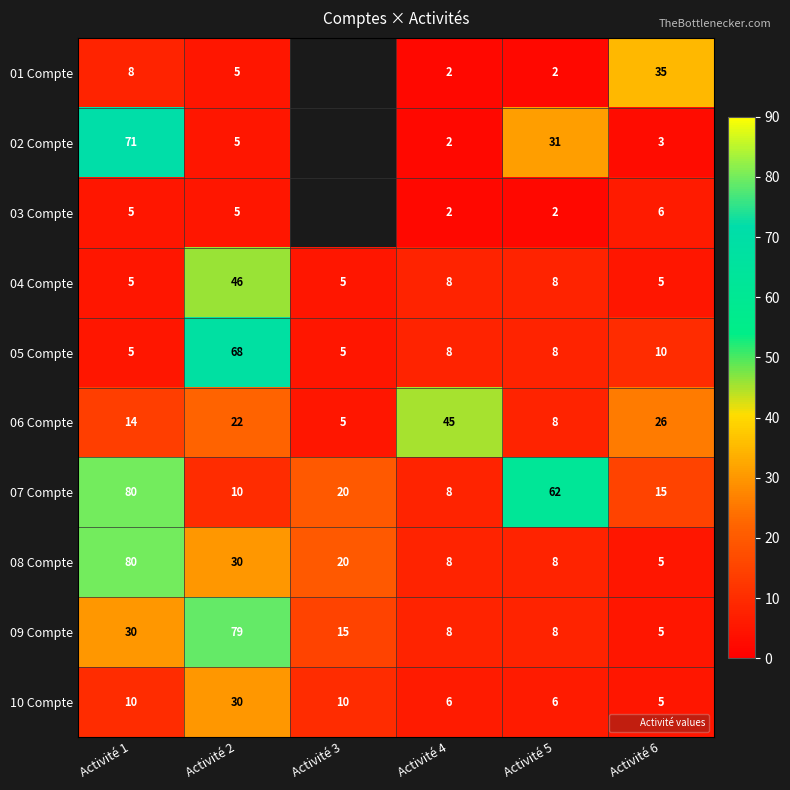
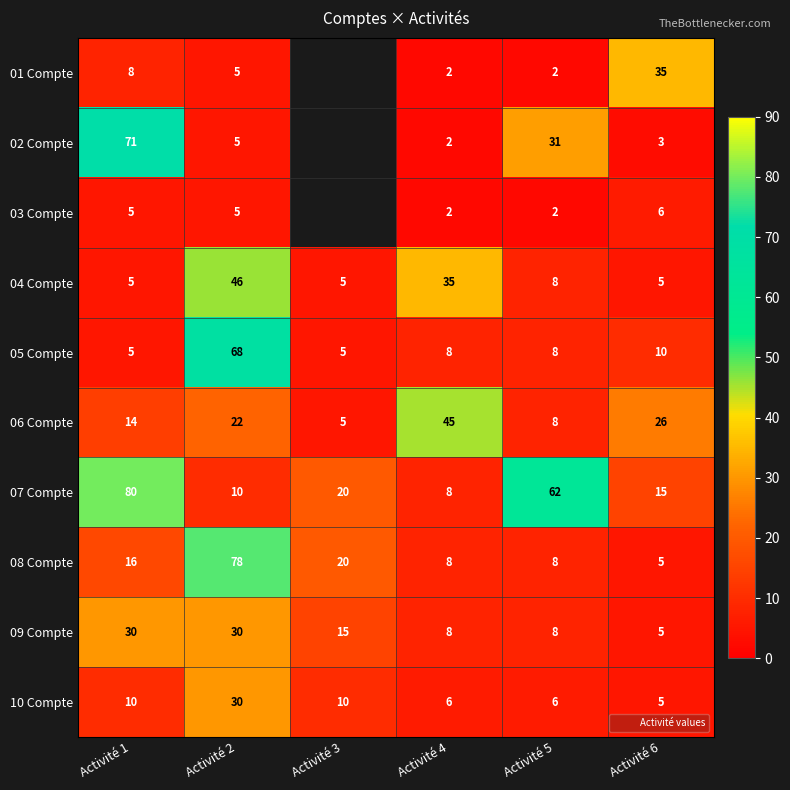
  {
    "01 Compte": {
      "Activité 1": 8,
      "Activité 2": 5,
      "Activité 4": 2,
      "Activité 5": 2,
      "Activité 6": 35
    },
    "02 Compte": {
      "Activité 1": 71,
      "Activité 2": 5,
      "Activité 4": 2,
      "Activité 5": 31,
      "Activité 6": 3
    },
    "03 Compte": {
      "Activité 1": 5,
      "Activité 2": 5,
      "Activité 4": 2,
      "Activité 5": 2,
      "Activité 6": 6
    },
    "04 Compte": {
      "Activité 1": 5,
      "Activité 2": 46,
      "Activité 3": 5,
-     "Activité 4": 8,
+     "Activité 4": 35,
      "Activité 5": 8,
      "Activité 6": 5
    },
    "05 Compte": {
      "Activité 1": 5,
      "Activité 2": 68,
      "Activité 3": 5,
      "Activité 4": 8,
      "Activité 5": 8,
      "Activité 6": 10
    },
    "06 Compte": {
      "Activité 1": 14,
      "Activité 2": 22,
      "Activité 3": 5,
      "Activité 4": 45,
      "Activité 5": 8,
      "Activité 6": 26
    },
    "07 Compte": {
      "Activité 1": 80,
      "Activité 2": 10,
      "Activité 3": 20,
      "Activité 4": 8,
      "Activité 5": 62,
      "Activité 6": 15
    },
    "08 Compte": {
-     "Activité 1": 80,
-     "Activité 2": 30,
+     "Activité 1": 16,
+     "Activité 2": 78,
      "Activité 3": 20,
      "Activité 4": 8,
      "Activité 5": 8,
      "Activité 6": 5
    },
    "09 Compte": {
      "Activité 1": 30,
-     "Activité 2": 79,
+     "Activité 2": 30,
      "Activité 3": 15,
      "Activité 4": 8,
      "Activité 5": 8,
      "Activité 6": 5
    },
    "10 Compte": {
      "Activité 1": 10,
      "Activité 2": 30,
      "Activité 3": 10,
      "Activité 4": 6,
      "Activité 5": 6,
      "Activité 6": 5
    }
  }
